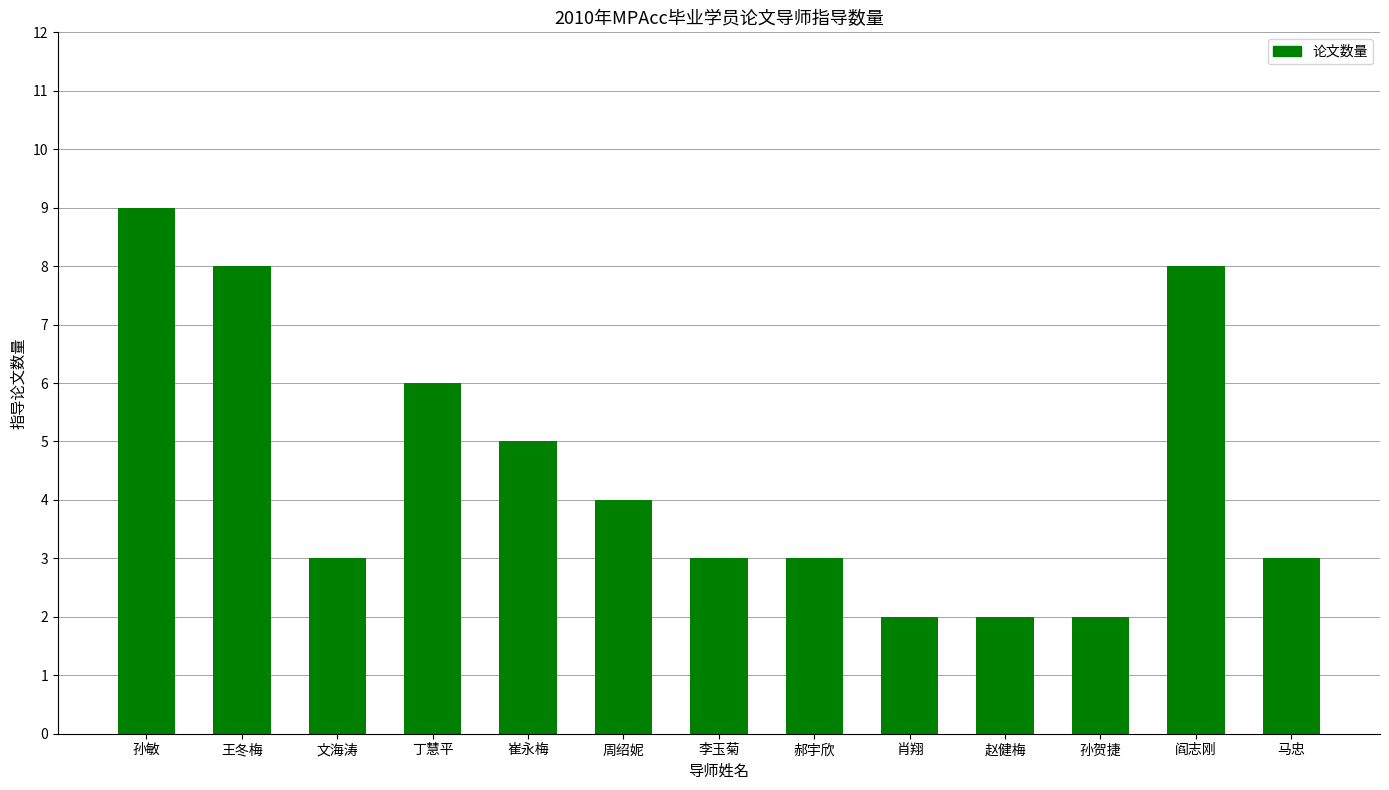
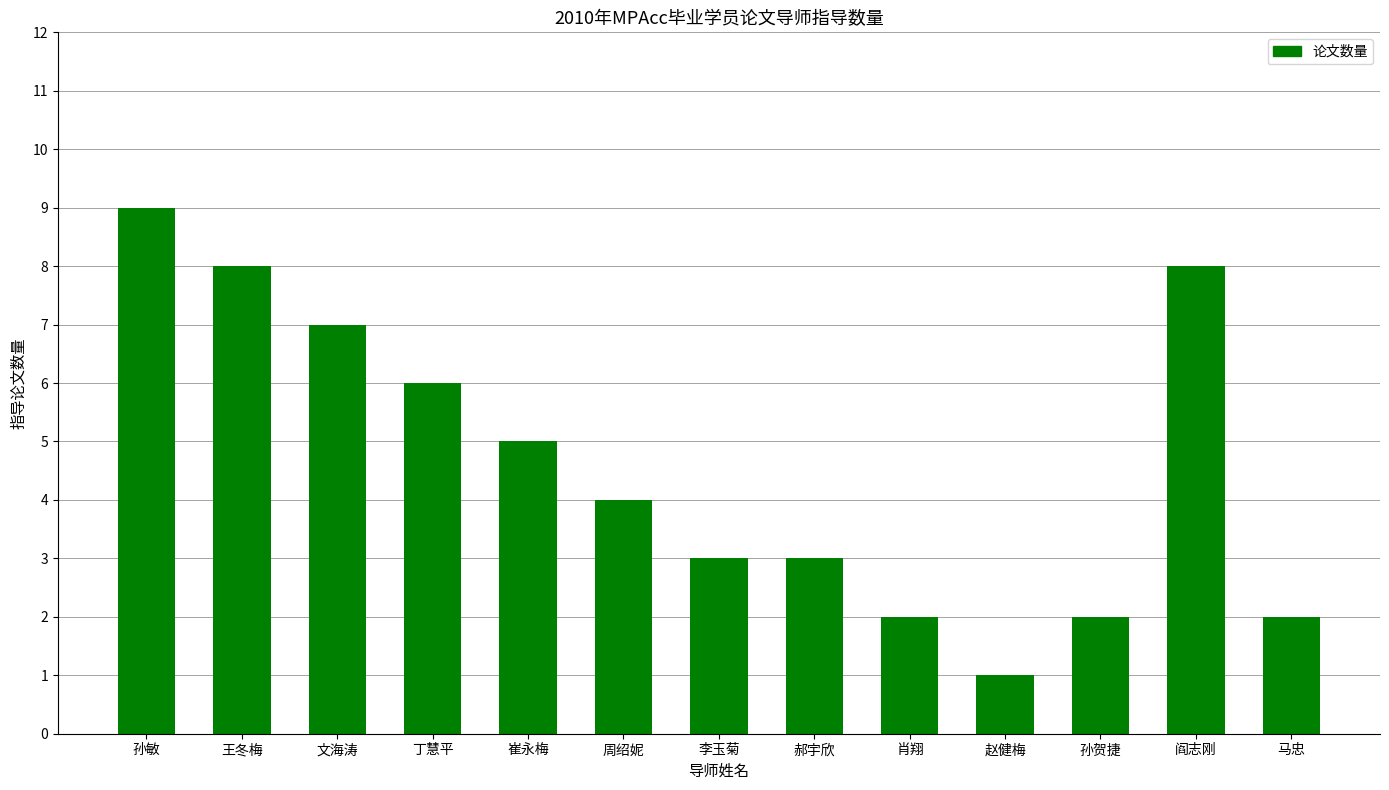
  {
    "孙敏": 9,
    "王冬梅": 8,
-   "文海涛": 3,
+   "文海涛": 7,
    "丁慧平": 6,
    "崔永梅": 5,
    "周绍妮": 4,
    "李玉菊": 3,
    "郝宇欣": 3,
    "肖翔": 2,
-   "赵健梅": 2,
+   "赵健梅": 1,
    "孙贺捷": 2,
    "阎志刚": 8,
-   "马忠": 3
+   "马忠": 2
  }
